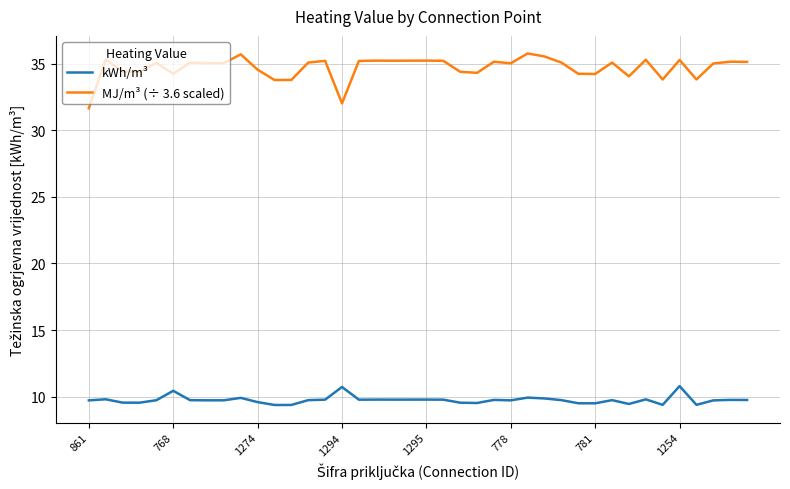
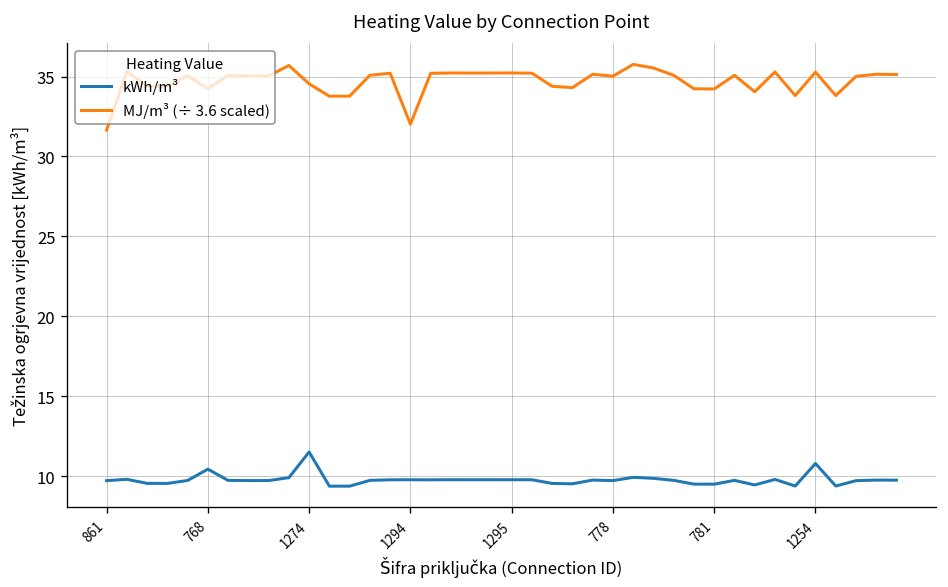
  {
    "kWh/m³": {
      "861": 9.7,
      "768": 10.4,
-     "1274": 9.6,
-     "1294": 10.7,
+     "1274": 11.5,
+     "1294": 9.8,
      "1295": 9.8,
      "778": 9.7,
      "781": 9.5,
      "1254": 10.8
    },
    "MJ/m³ (÷ 3.6 scaled)": {
      "861": 31.6,
      "1274": 34.5,
      "1294": 32.0,
      "1295": 35.2,
      "778": 35.0,
      "781": 34.2,
      "1254": 35.3
    }
  }
